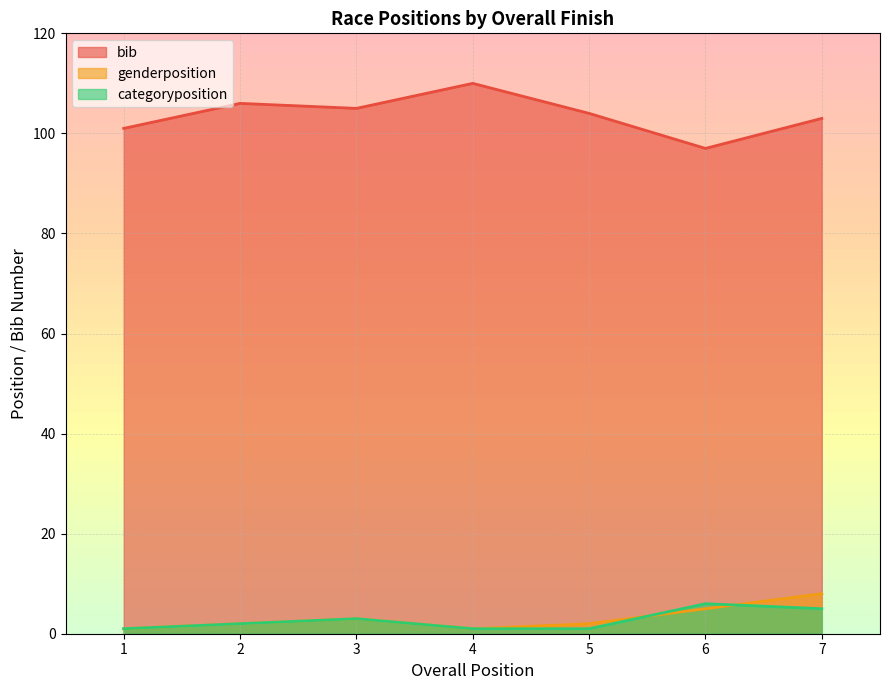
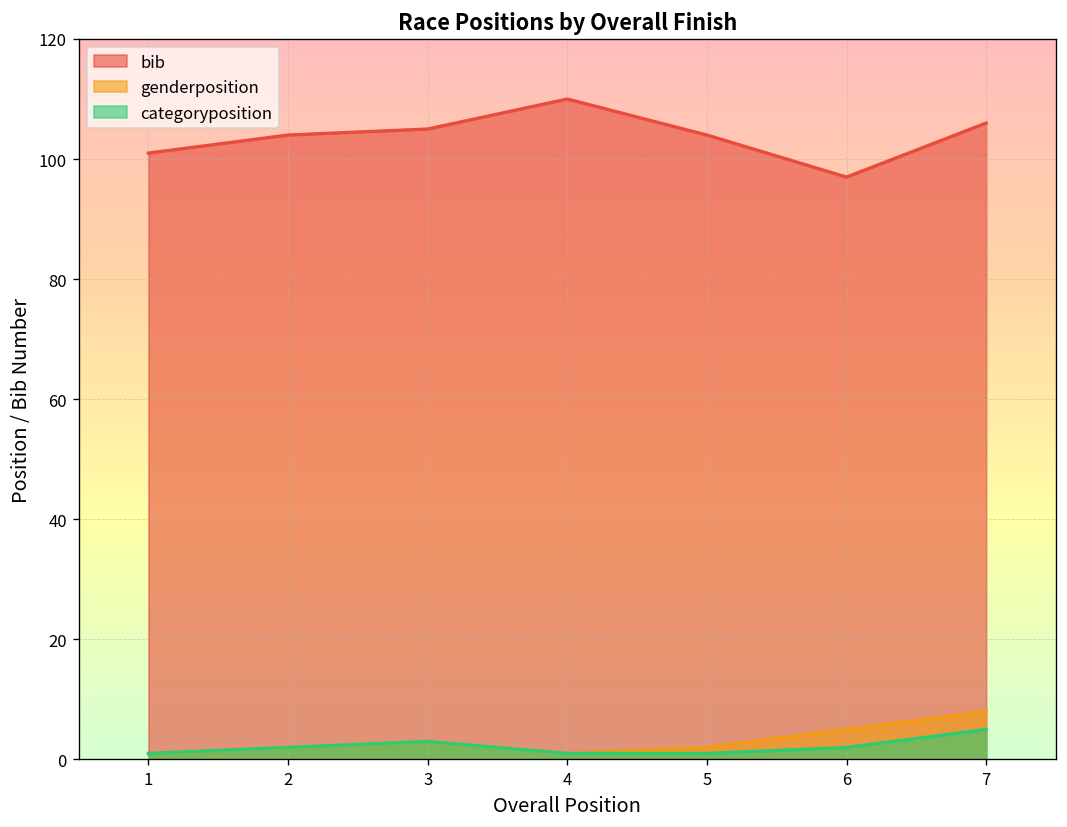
  {
    "bib": {
      "1": 101,
-     "2": 106,
+     "2": 104,
      "3": 105,
      "4": 110,
      "5": 104,
      "6": 97,
-     "7": 103
+     "7": 106
    },
    "genderposition": {
      "5": 2,
      "6": 5,
      "7": 8
    },
    "categoryposition": {
      "5": 1,
-     "6": 6,
+     "6": 2,
      "7": 5
    }
  }
